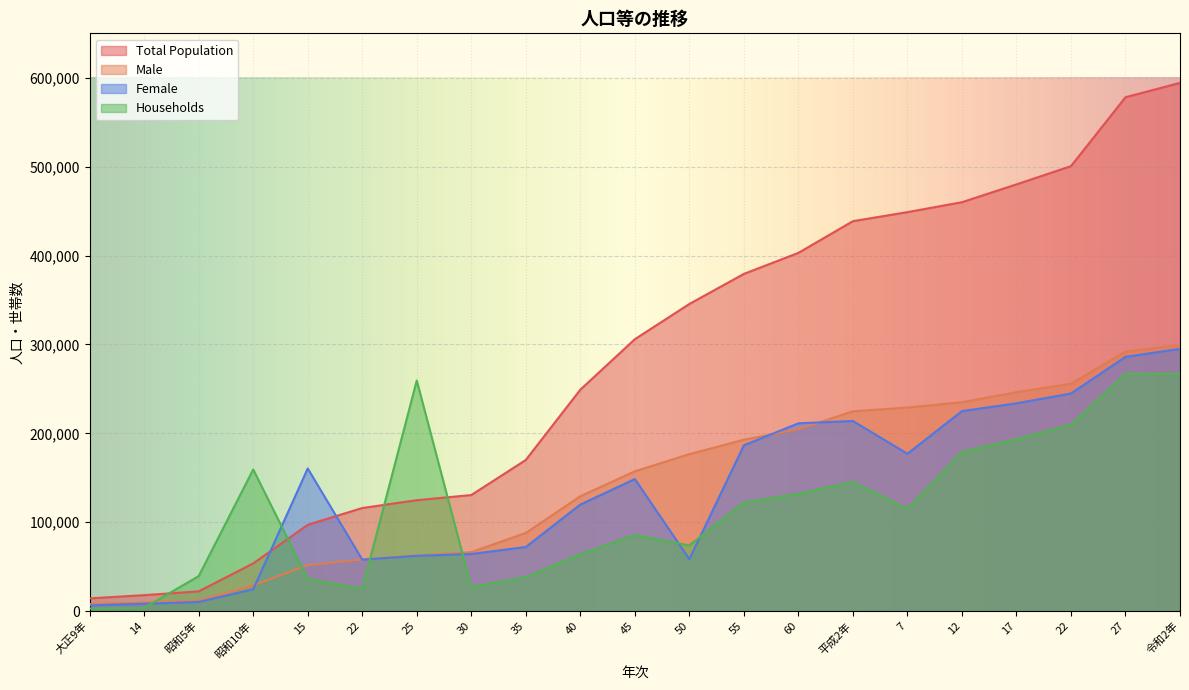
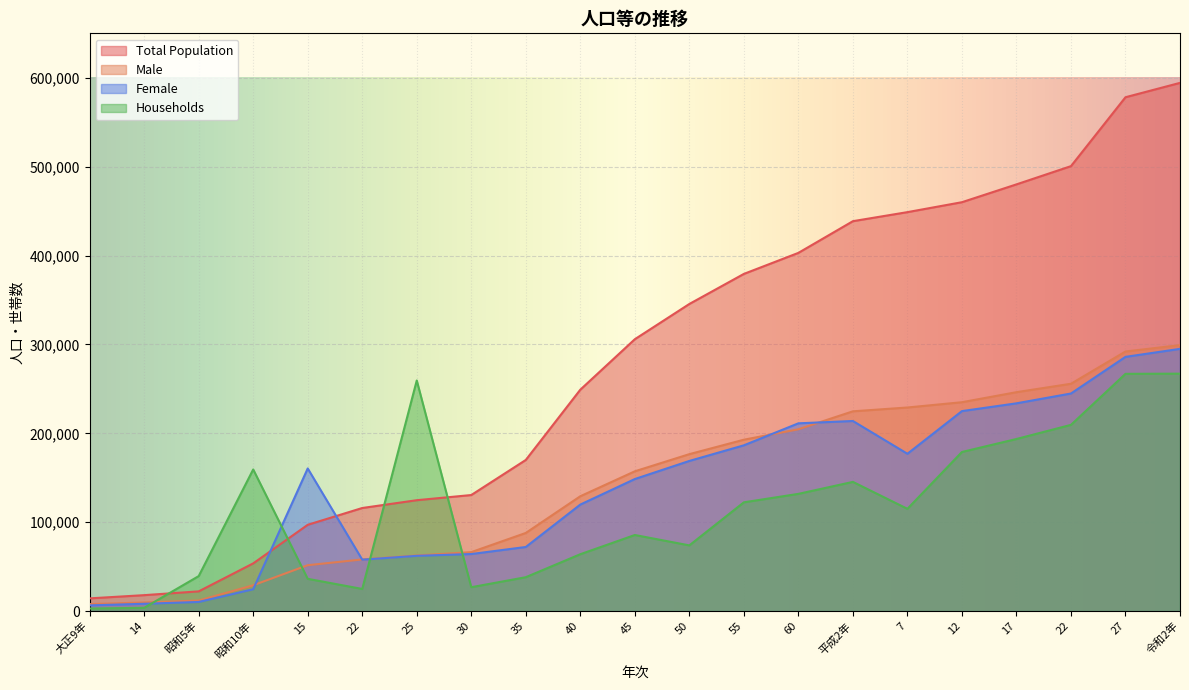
  {
    "Female": {
      "昭和10年": "20,000",
      "15": "160,000",
      "35": "70,000",
      "40": "120,000",
      "45": "150,000",
-     "50": "60,000",
+     "50": "170,000",
      "55": "190,000",
      "60": "210,000",
      "平成2年": "210,000",
      "7": "180,000",
      "12": "230,000",
      "17": "230,000",
      "27": "290,000",
      "令和2年": "300,000"
    },
    "Households": {
      "大正9年": "0",
      "14": "0",
      "昭和5年": "40,000",
      "昭和10年": "160,000",
      "15": "40,000",
      "25": "260,000",
      "30": "30,000",
      "35": "40,000",
      "40": "60,000",
      "45": "90,000",
      "50": "70,000",
      "55": "120,000",
      "60": "130,000",
      "平成2年": "150,000",
      "7": "120,000",
      "12": "180,000",
      "17": "190,000",
      "27": "270,000",
      "令和2年": "270,000"
    }
  }
